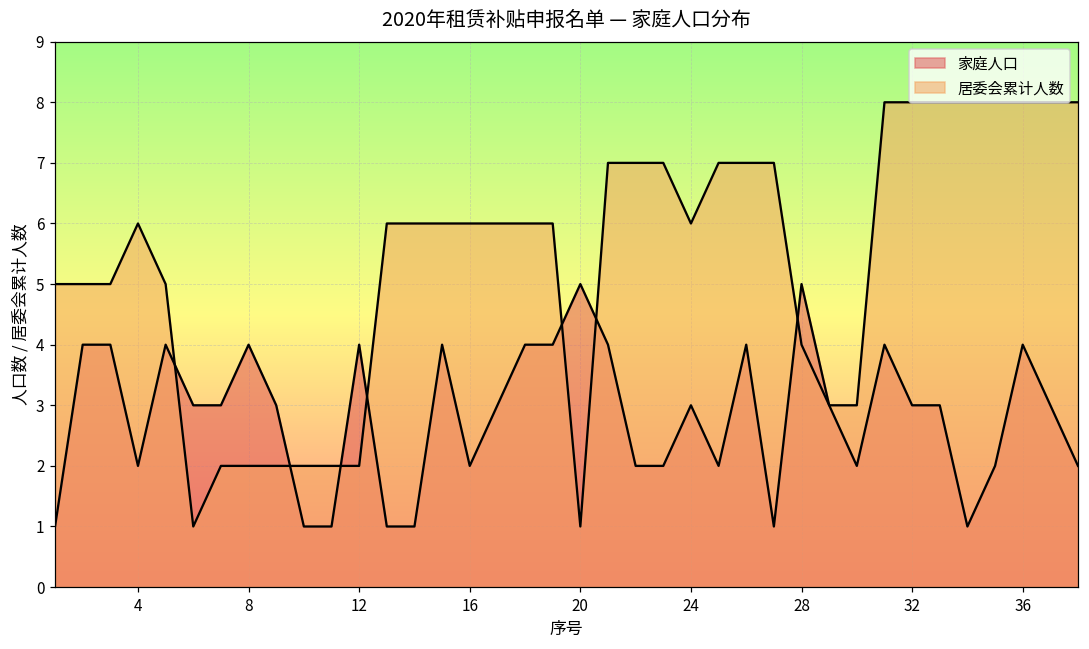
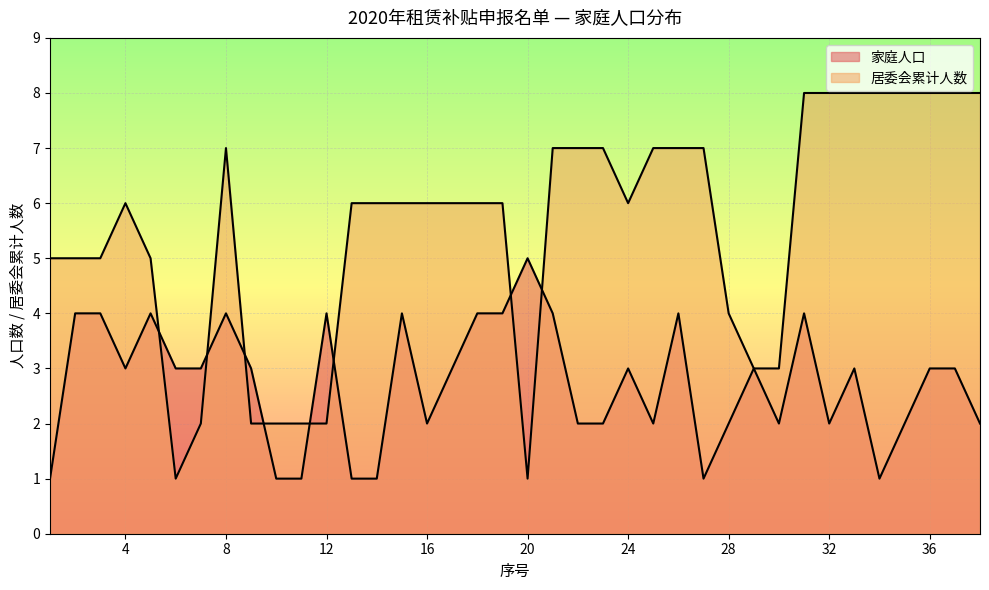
  {
    "家庭人口": {
-     "4": 2,
+     "4": 3,
      "8": 4,
      "12": 4,
      "16": 2,
      "20": 5,
      "24": 3,
-     "28": 5,
-     "32": 3,
-     "36": 4
+     "28": 2,
+     "32": 2,
+     "36": 3
    },
    "居委会累计人数": {
      "4": 6,
-     "8": 2,
+     "8": 7,
      "12": 2,
      "16": 6,
      "20": 1,
      "24": 6,
      "28": 4,
      "32": 8,
      "36": 8
    }
  }
